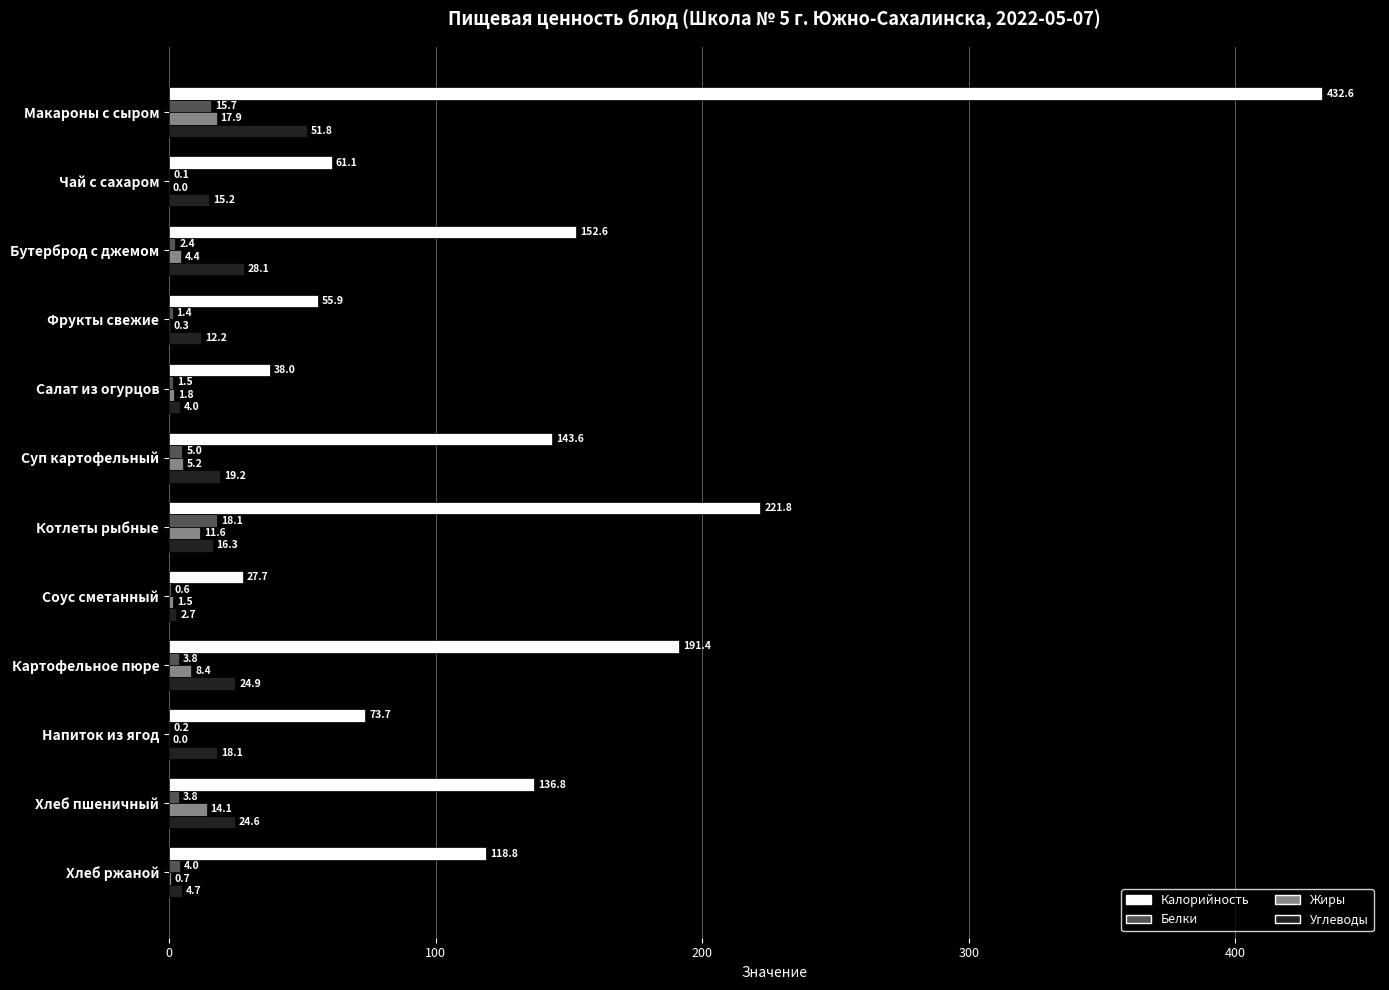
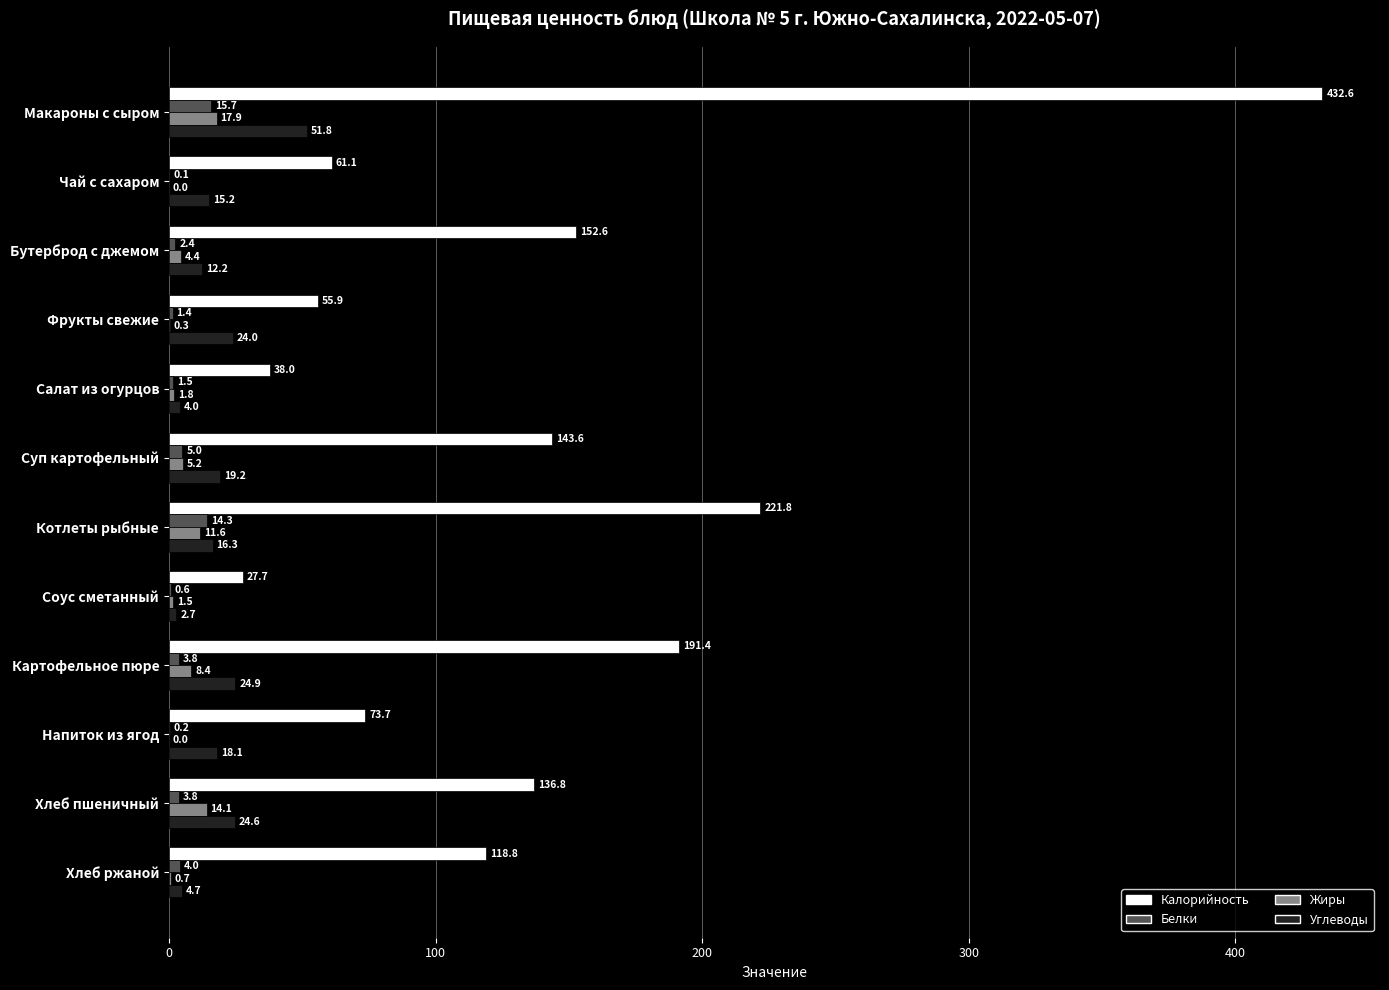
  {
    "Калорийность": {
      "Макароны с сыром": 432.6,
      "Чай с сахаром": 61.1,
      "Бутерброд с джемом": 152.6,
      "Фрукты свежие": 55.9,
      "Салат из огурцов": 38.0,
      "Суп картофельный": 143.6,
      "Котлеты рыбные": 221.8,
      "Соус сметанный": 27.7,
      "Картофельное пюре": 191.4,
      "Напиток из ягод": 73.7,
      "Хлеб пшеничный": 136.8,
      "Хлеб ржаной": 118.8
    },
    "Белки": {
      "Макароны с сыром": 15.7,
      "Чай с сахаром": 0.1,
      "Бутерброд с джемом": 2.4,
      "Фрукты свежие": 1.4,
      "Салат из огурцов": 1.5,
      "Суп картофельный": 5.0,
-     "Котлеты рыбные": 18.1,
+     "Котлеты рыбные": 14.3,
      "Соус сметанный": 0.6,
      "Картофельное пюре": 3.8,
      "Напиток из ягод": 0.2,
      "Хлеб пшеничный": 3.8,
      "Хлеб ржаной": 4.0
    },
    "Жиры": {
      "Макароны с сыром": 17.9,
      "Чай с сахаром": 0.0,
      "Бутерброд с джемом": 4.4,
      "Фрукты свежие": 0.3,
      "Салат из огурцов": 1.8,
      "Суп картофельный": 5.2,
      "Котлеты рыбные": 11.6,
      "Соус сметанный": 1.5,
      "Картофельное пюре": 8.4,
      "Напиток из ягод": 0.0,
      "Хлеб пшеничный": 14.1,
      "Хлеб ржаной": 0.7
    },
    "Углеводы": {
      "Макароны с сыром": 51.8,
      "Чай с сахаром": 15.2,
-     "Бутерброд с джемом": 28.1,
-     "Фрукты свежие": 12.2,
+     "Бутерброд с джемом": 12.2,
+     "Фрукты свежие": 24.0,
      "Салат из огурцов": 4.0,
      "Суп картофельный": 19.2,
      "Котлеты рыбные": 16.3,
      "Соус сметанный": 2.7,
      "Картофельное пюре": 24.9,
      "Напиток из ягод": 18.1,
      "Хлеб пшеничный": 24.6,
      "Хлеб ржаной": 4.7
    }
  }
